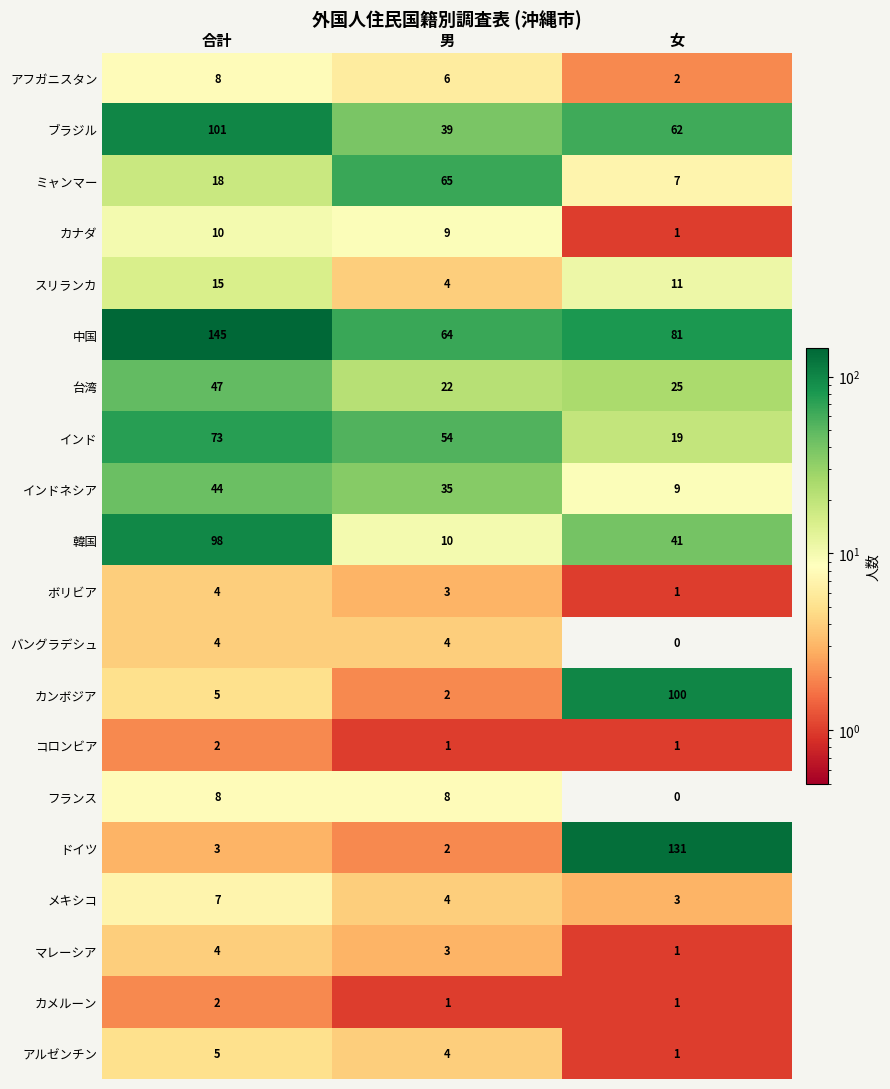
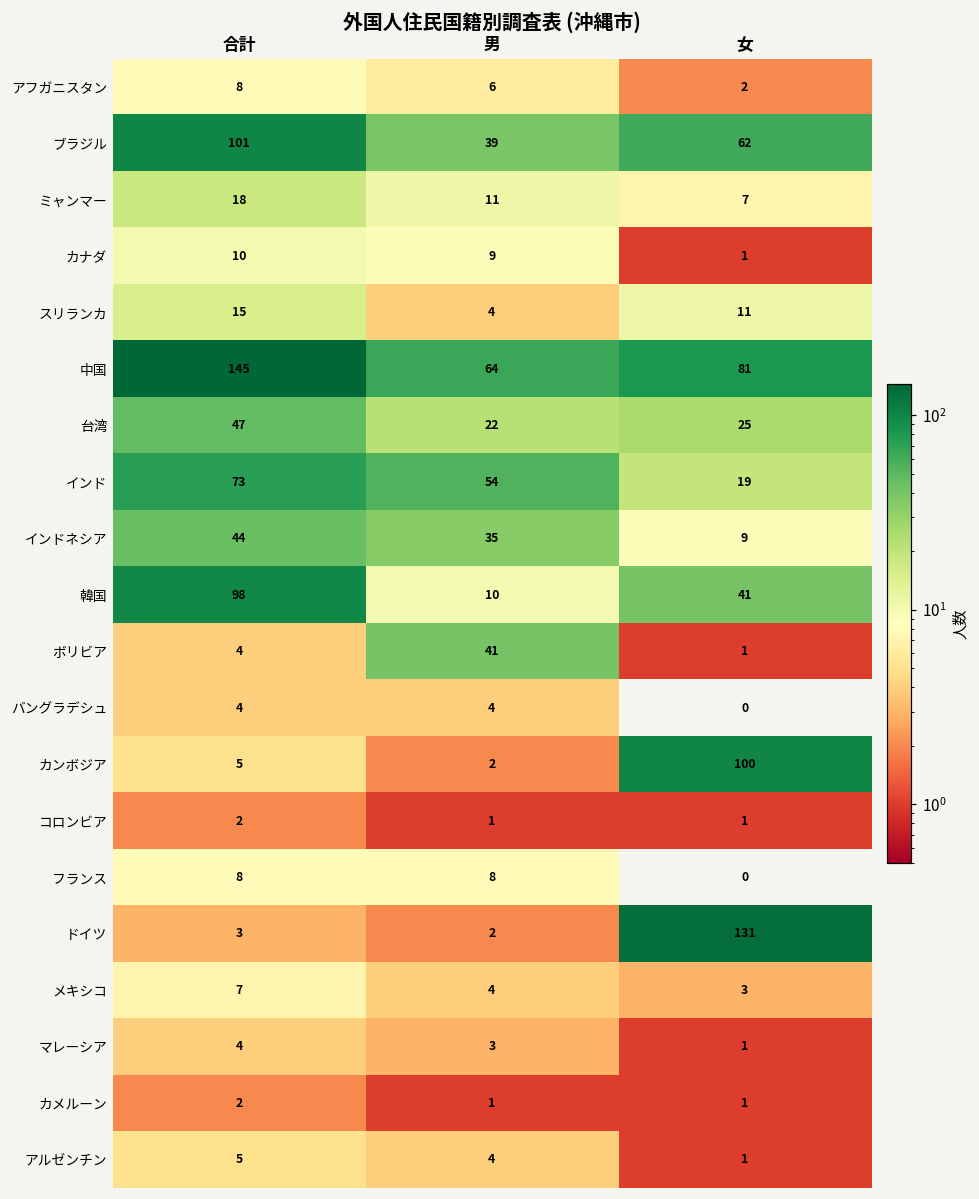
  {
    "アフガニスタン": {
      "合計": 8,
      "男": 6,
      "女": 2
    },
    "ブラジル": {
      "合計": 101,
      "男": 39,
      "女": 62
    },
    "ミャンマー": {
      "合計": 18,
-     "男": 65,
+     "男": 11,
      "女": 7
    },
    "カナダ": {
      "合計": 10,
      "男": 9,
      "女": 1
    },
    "スリランカ": {
      "合計": 15,
      "男": 4,
      "女": 11
    },
    "中国": {
      "合計": 145,
      "男": 64,
      "女": 81
    },
    "台湾": {
      "合計": 47,
      "男": 22,
      "女": 25
    },
    "インド": {
      "合計": 73,
      "男": 54,
      "女": 19
    },
    "インドネシア": {
      "合計": 44,
      "男": 35,
      "女": 9
    },
    "韓国": {
      "合計": 98,
      "男": 10,
      "女": 41
    },
    "ボリビア": {
      "合計": 4,
-     "男": 3,
+     "男": 41,
      "女": 1
    },
    "バングラデシュ": {
      "合計": 4,
      "男": 4,
      "女": 0
    },
    "カンボジア": {
      "合計": 5,
      "男": 2,
      "女": 100
    },
    "コロンビア": {
      "合計": 2,
      "男": 1,
      "女": 1
    },
    "フランス": {
      "合計": 8,
      "男": 8,
      "女": 0
    },
    "ドイツ": {
      "合計": 3,
      "男": 2,
      "女": 131
    },
    "メキシコ": {
      "合計": 7,
      "男": 4,
      "女": 3
    },
    "マレーシア": {
      "合計": 4,
      "男": 3,
      "女": 1
    },
    "カメルーン": {
      "合計": 2,
      "男": 1,
      "女": 1
    },
    "アルゼンチン": {
      "合計": 5,
      "男": 4,
      "女": 1
    }
  }
